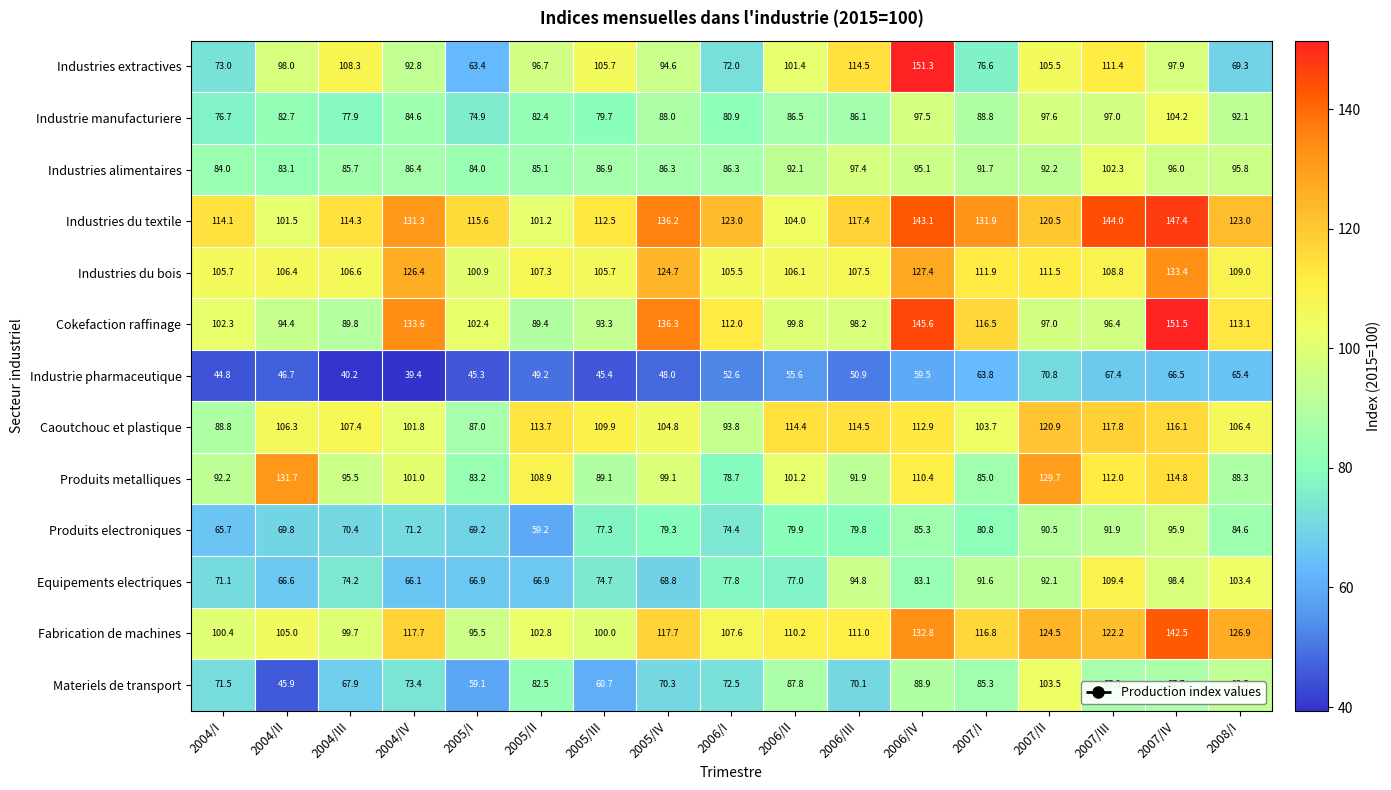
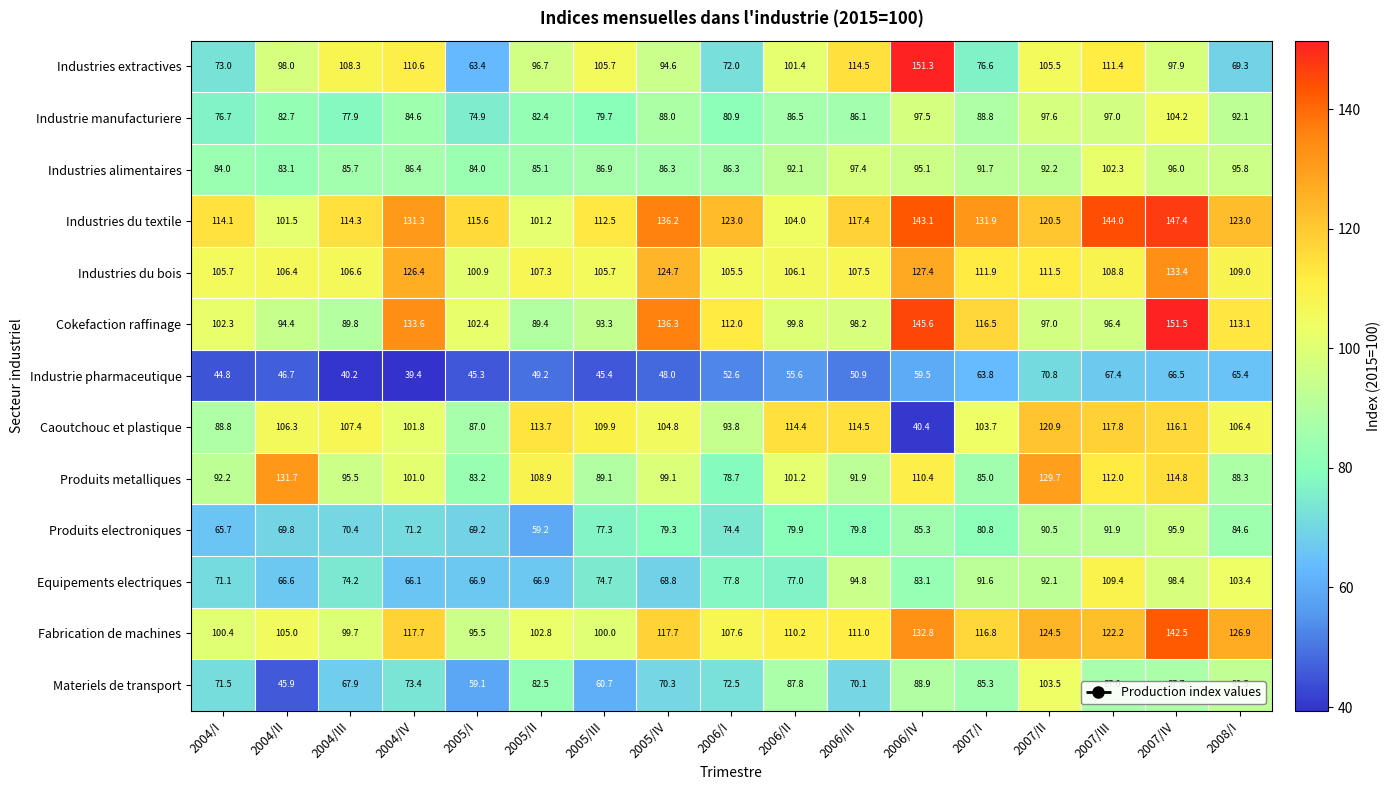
  {
    "Industries extractives": {
      "2004/I": 73.0,
      "2004/II": 98.0,
      "2004/III": 108.3,
-     "2004/IV": 92.8,
+     "2004/IV": 110.6,
      "2005/I": 63.4,
      "2005/II": 96.7,
      "2005/III": 105.7,
      "2005/IV": 94.6,
      "2006/I": 72.0,
      "2006/II": 101.4,
      "2006/III": 114.5,
      "2006/IV": 151.3,
      "2007/I": 76.6,
      "2007/II": 105.5,
      "2007/III": 111.4,
      "2007/IV": 97.9,
      "2008/I": 69.3
    },
    "Caoutchouc et plastique": {
      "2004/I": 88.8,
      "2004/II": 106.3,
      "2004/III": 107.4,
      "2004/IV": 101.8,
      "2005/I": 87.0,
      "2005/II": 113.7,
      "2005/III": 109.9,
      "2005/IV": 104.8,
      "2006/I": 93.8,
      "2006/II": 114.4,
      "2006/III": 114.5,
-     "2006/IV": 112.9,
+     "2006/IV": 40.4,
      "2007/I": 103.7,
      "2007/II": 120.9,
      "2007/III": 117.8,
      "2007/IV": 116.1,
      "2008/I": 106.4
    }
  }
